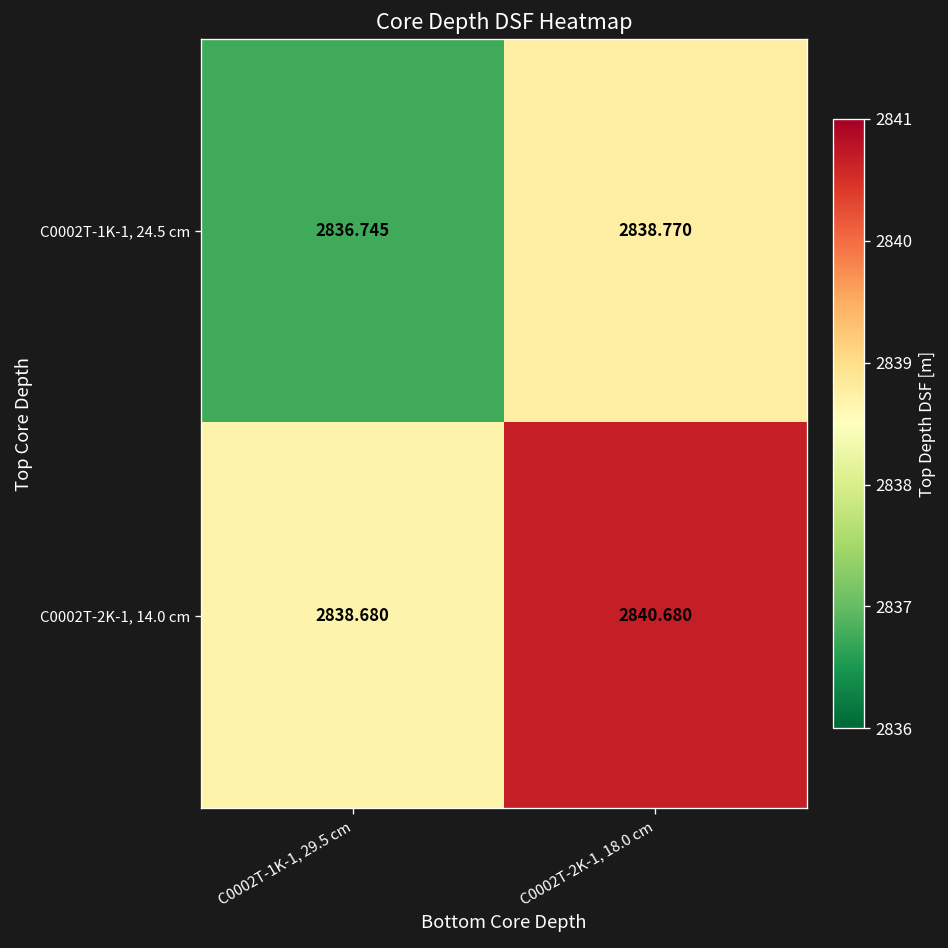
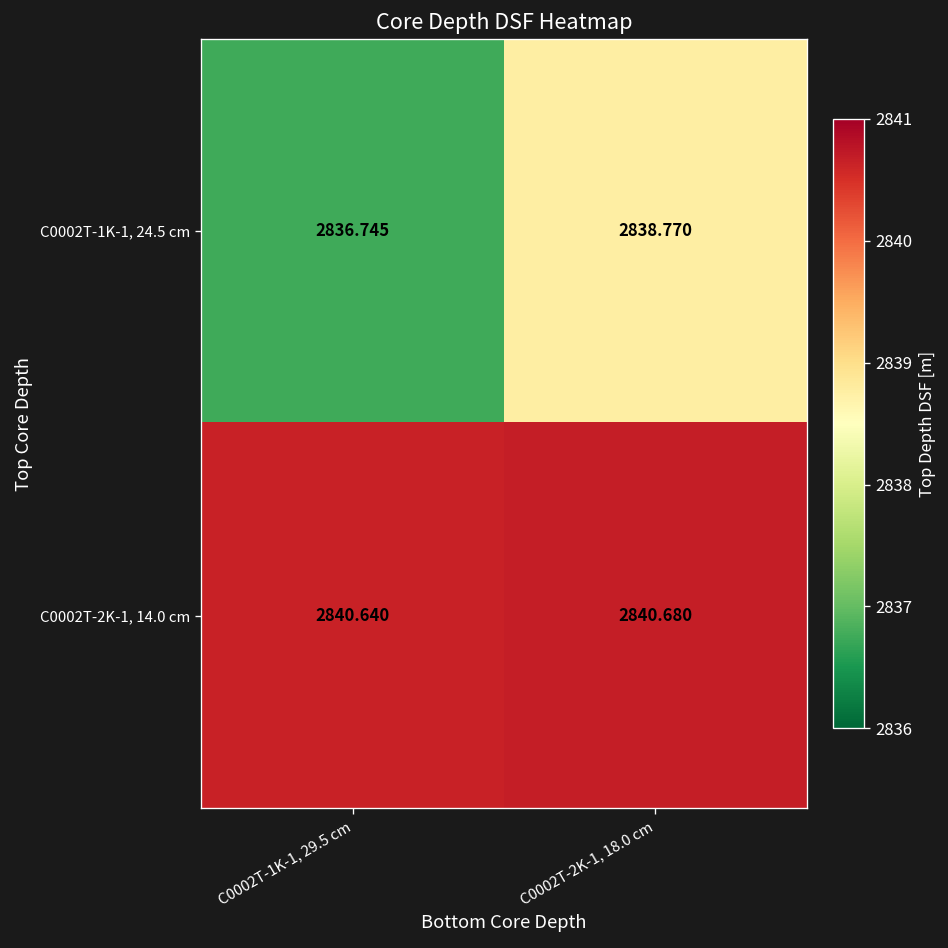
  {
    "C0002T-1K-1, 24.5 cm": {
      "C0002T-1K-1, 29.5 cm": 2836.745,
      "C0002T-2K-1, 18.0 cm": 2838.770
    },
    "C0002T-2K-1, 14.0 cm": {
-     "C0002T-1K-1, 29.5 cm": 2838.680,
+     "C0002T-1K-1, 29.5 cm": 2840.640,
      "C0002T-2K-1, 18.0 cm": 2840.680
    }
  }
